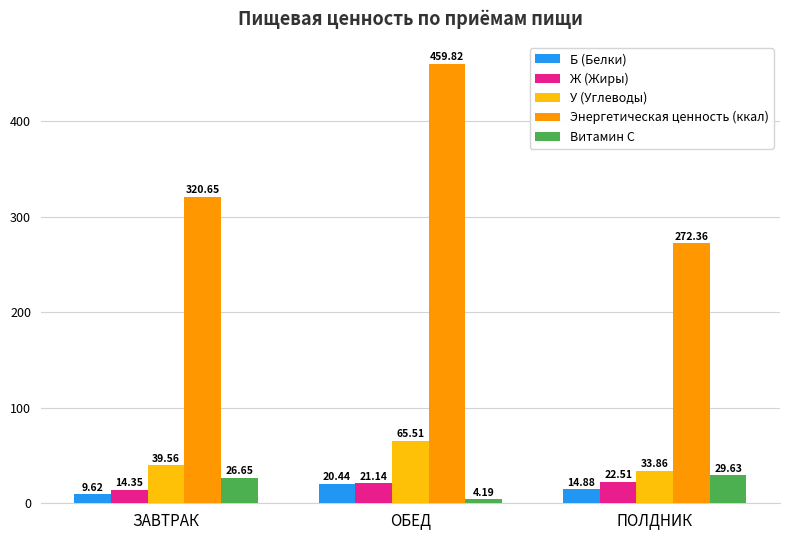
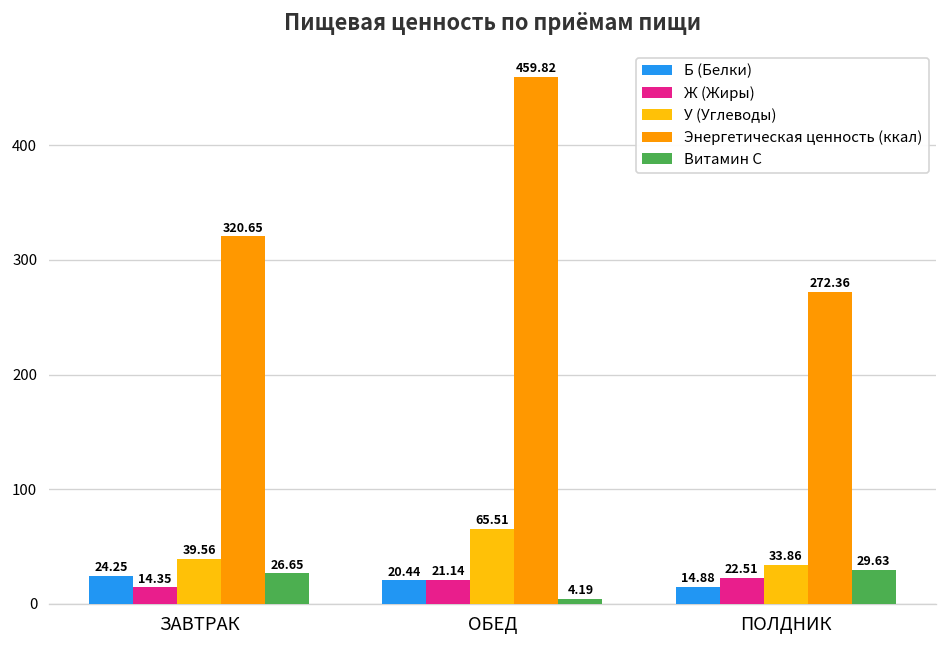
  {
    "Б (Белки)": {
-     "ЗАВТРАК": 9.62,
+     "ЗАВТРАК": 24.25,
      "ОБЕД": 20.44,
      "ПОЛДНИК": 14.88
    },
    "Ж (Жиры)": {
      "ЗАВТРАК": 14.35,
      "ОБЕД": 21.14,
      "ПОЛДНИК": 22.51
    },
    "Витамин С": {
      "ЗАВТРАК": 26.65,
      "ОБЕД": 4.19,
      "ПОЛДНИК": 29.63
    }
  }
